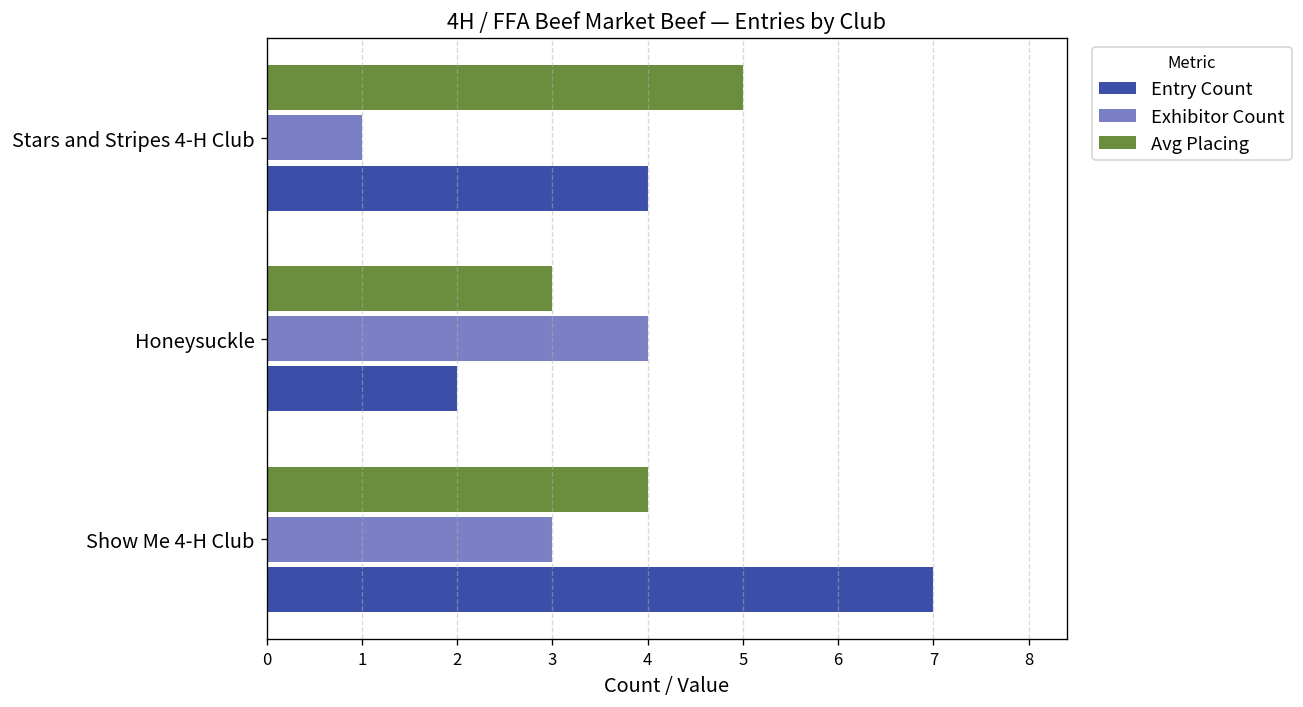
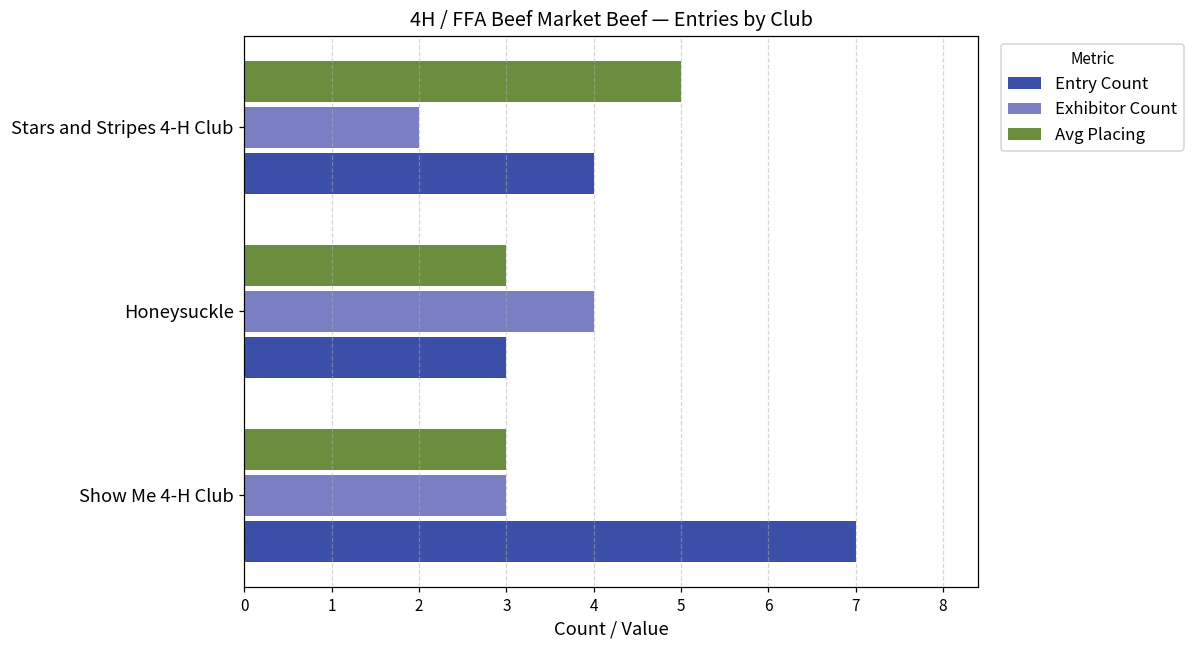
  {
    "Entry Count": {
      "Stars and Stripes 4-H Club": 4,
-     "Honeysuckle": 2,
+     "Honeysuckle": 3,
      "Show Me 4-H Club": 7
    },
    "Exhibitor Count": {
-     "Stars and Stripes 4-H Club": 1,
+     "Stars and Stripes 4-H Club": 2,
      "Honeysuckle": 4,
      "Show Me 4-H Club": 3
    },
    "Avg Placing": {
      "Stars and Stripes 4-H Club": 5,
      "Honeysuckle": 3,
-     "Show Me 4-H Club": 4
+     "Show Me 4-H Club": 3
    }
  }
